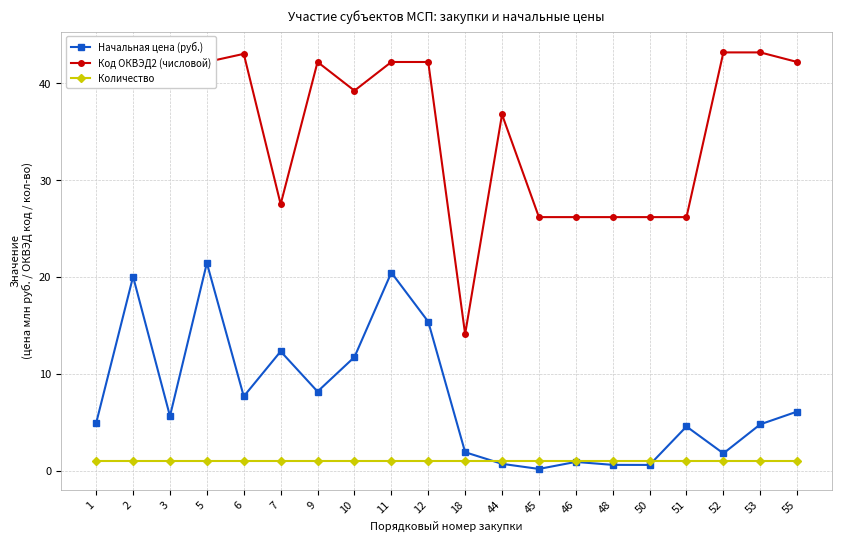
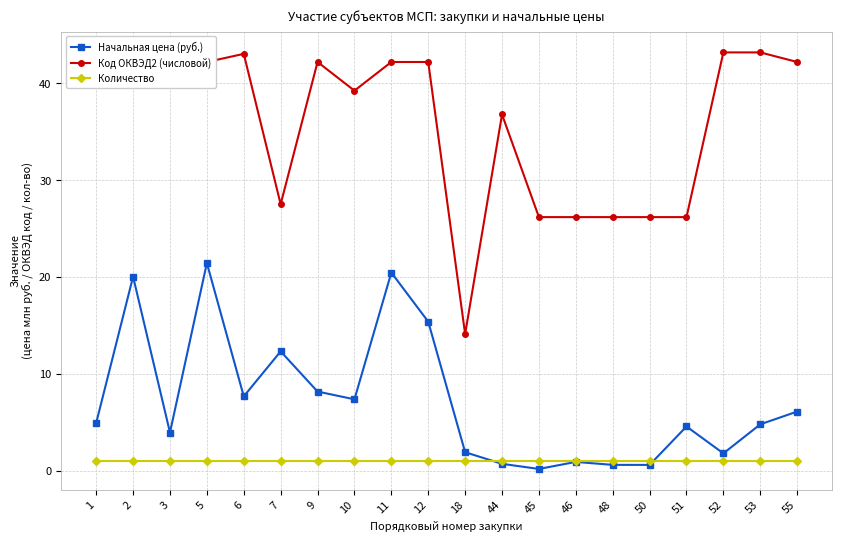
  {
    "Начальная цена (руб.)": {
      "1": 5,
      "2": 20,
-     "3": 6,
+     "3": 4,
      "5": 21,
      "6": 8,
      "7": 12,
      "9": 8,
-     "10": 12,
+     "10": 7,
      "11": 20,
      "12": 15,
      "18": 2,
      "44": 1,
      "45": 0,
      "48": 1,
      "50": 1,
      "51": 5,
      "52": 2,
      "53": 5,
      "55": 6
    },
    "Код ОКВЭД2 (числовой)": {
      "6": 43,
      "7": 28,
      "9": 42,
      "10": 39,
      "11": 42,
      "12": 42,
      "18": 14,
      "44": 37,
      "45": 26,
      "46": 26,
      "48": 26,
      "50": 26,
      "51": 26,
      "52": 43,
      "53": 43,
      "55": 42
    },
    "Количество": {
      "1": 1,
      "2": 1,
      "3": 1,
      "5": 1,
      "6": 1,
      "7": 1,
      "9": 1,
      "10": 1,
      "11": 1,
      "12": 1,
      "18": 1,
      "44": 1,
      "45": 1,
      "48": 1,
      "50": 1,
      "51": 1,
      "52": 1,
      "53": 1,
      "55": 1
    }
  }
